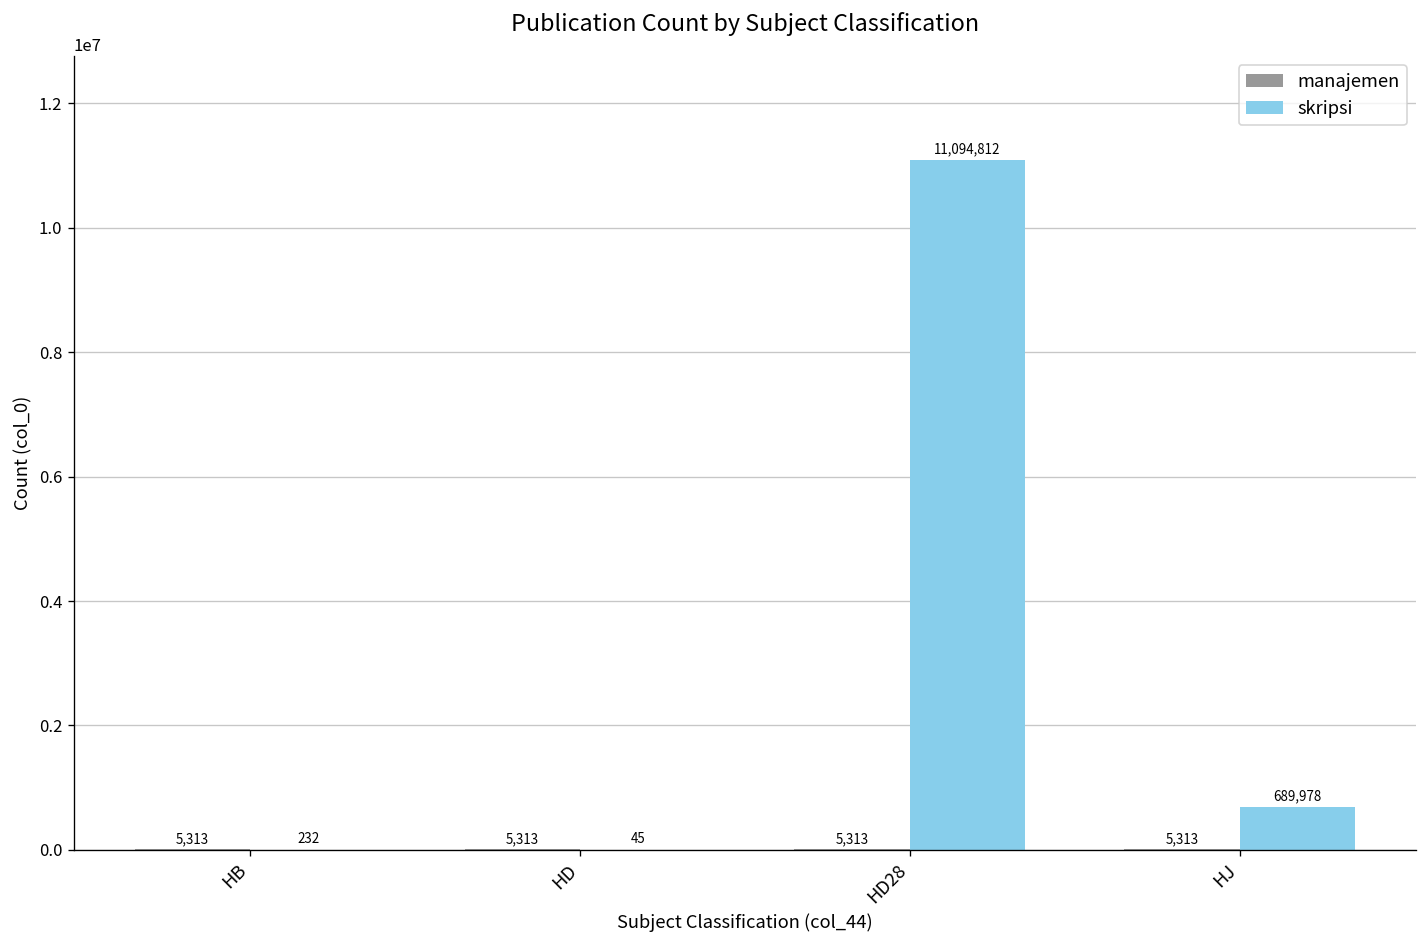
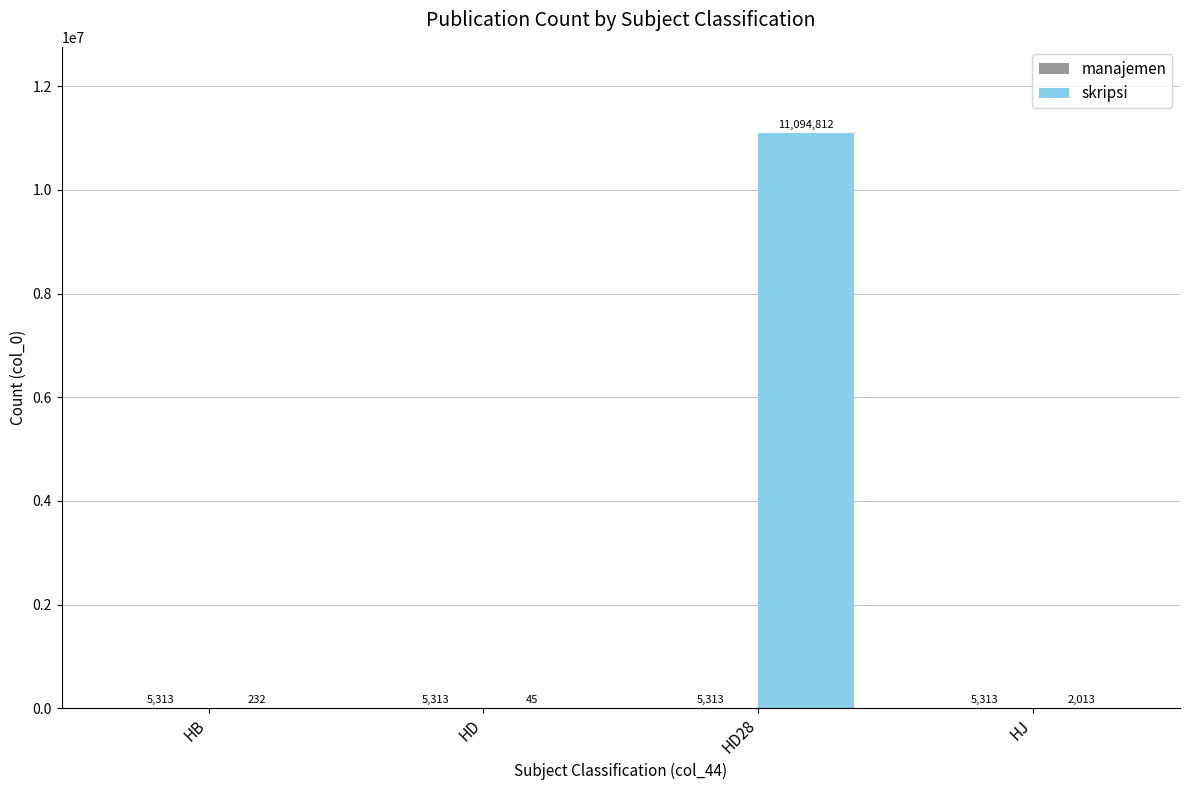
  {
    "manajemen": {
      "HB": "5,313",
      "HD": "5,313",
      "HD28": "5,313",
      "HJ": "5,313"
    },
    "skripsi": {
      "HB": "232",
      "HD": "45",
      "HD28": "11,094,812",
-     "HJ": "689,978"
+     "HJ": "2,013"
    }
  }
